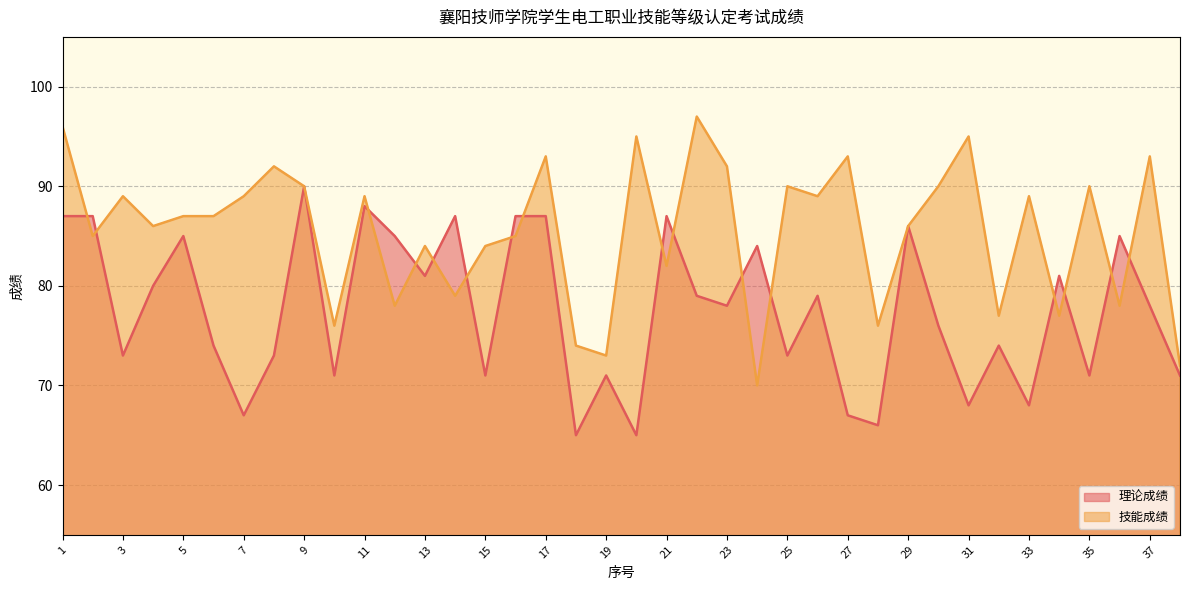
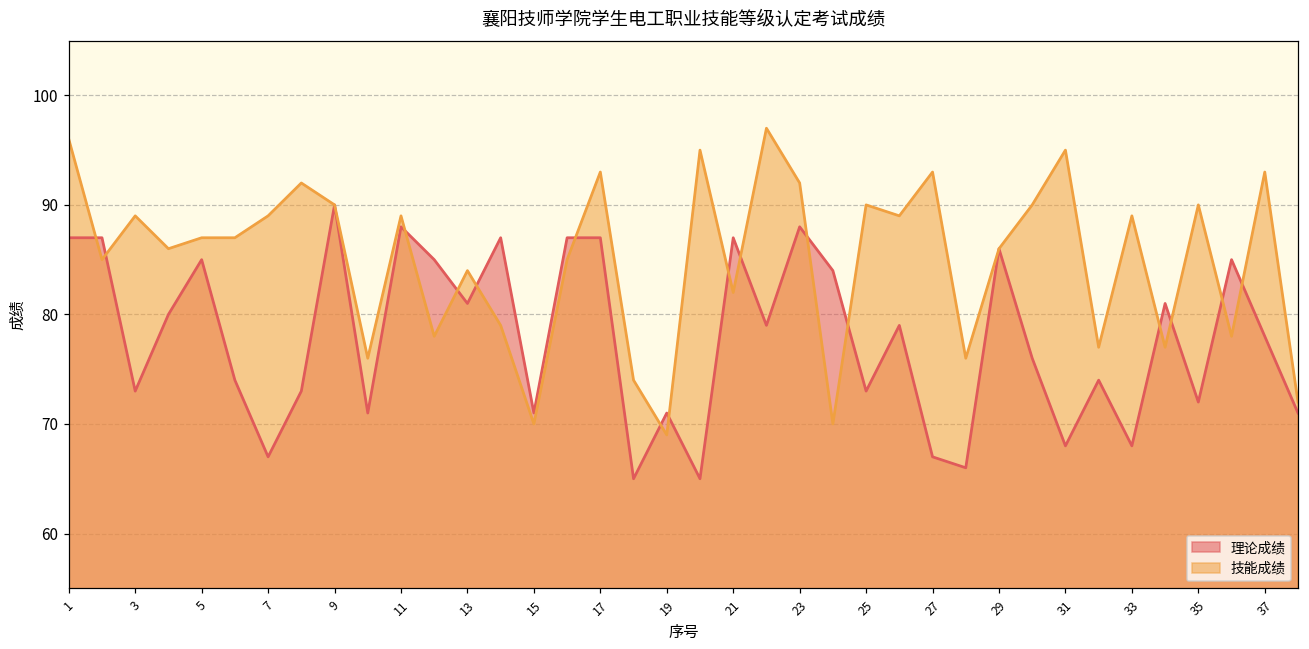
  {
    "理论成绩": {
      "1": 87,
      "3": 73,
      "5": 85,
      "7": 67,
      "11": 88,
      "13": 81,
      "15": 71,
      "17": 87,
      "19": 71,
      "21": 87,
-     "23": 78,
+     "23": 88,
      "25": 73,
      "27": 67,
      "31": 68,
      "33": 68,
-     "35": 71,
+     "35": 72,
      "37": 78
    },
    "技能成绩": {
      "1": 96,
      "3": 89,
      "5": 87,
      "7": 89,
      "11": 89,
      "13": 84,
-     "15": 84,
+     "15": 70,
      "17": 93,
-     "19": 73,
+     "19": 69,
      "21": 82,
      "23": 92,
      "25": 90,
      "27": 93,
      "31": 95,
      "33": 89,
      "35": 90,
      "37": 93
    }
  }
